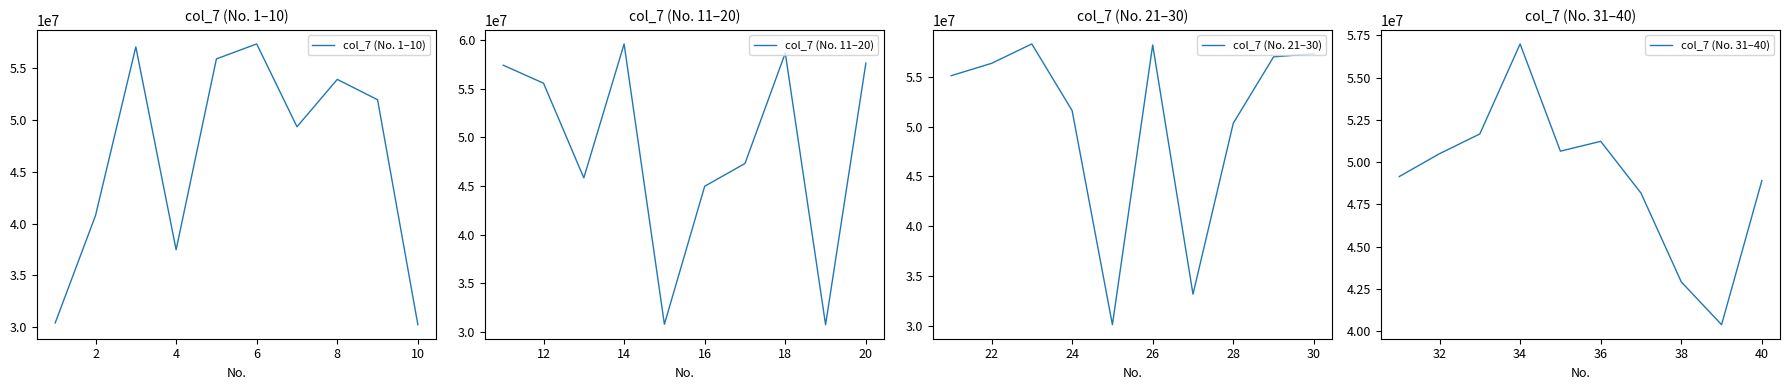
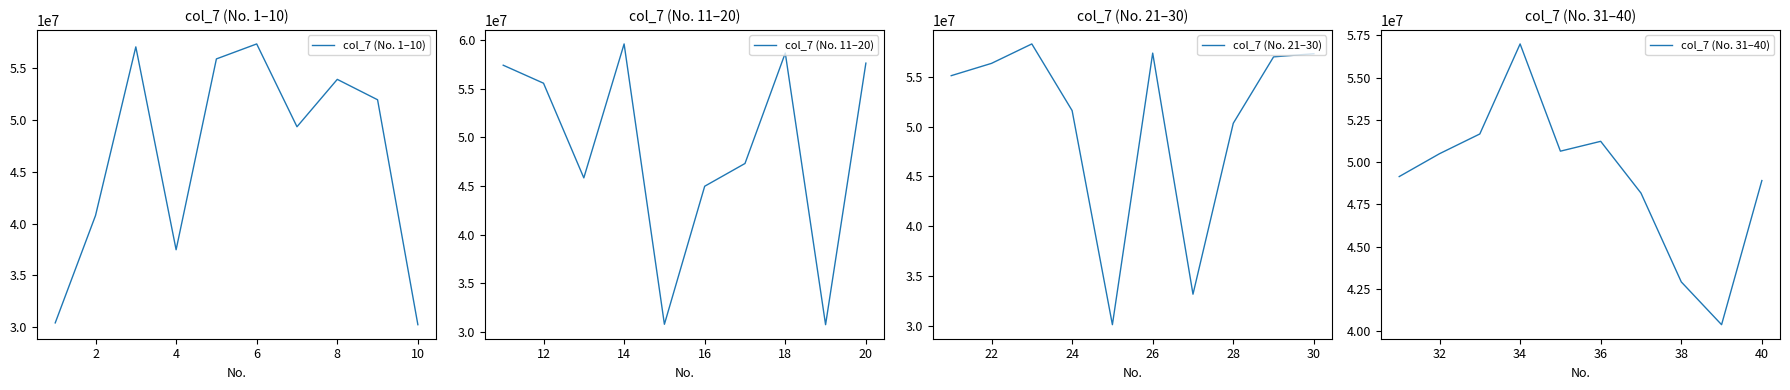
  {
    "col_7 (No. 1–10)": {
      "2": 40800000,
      "4": 37500000,
      "6": 57400000,
      "8": 53900000,
      "10": 30200000
    },
    "col_7 (No. 11–20)": {
      "12": 56000000,
      "14": 60000000,
      "16": 45000000,
      "20": 58000000
    },
    "col_7 (No. 21–30)": {
      "22": 56000000,
      "24": 52000000,
-     "26": 58000000,
+     "26": 57000000,
      "28": 50000000
    },
    "col_7 (No. 31–40)": {
      "32": 50500000,
      "34": 57000000,
      "36": 51200000,
      "38": 42900000,
      "40": 48900000
    }
  }
